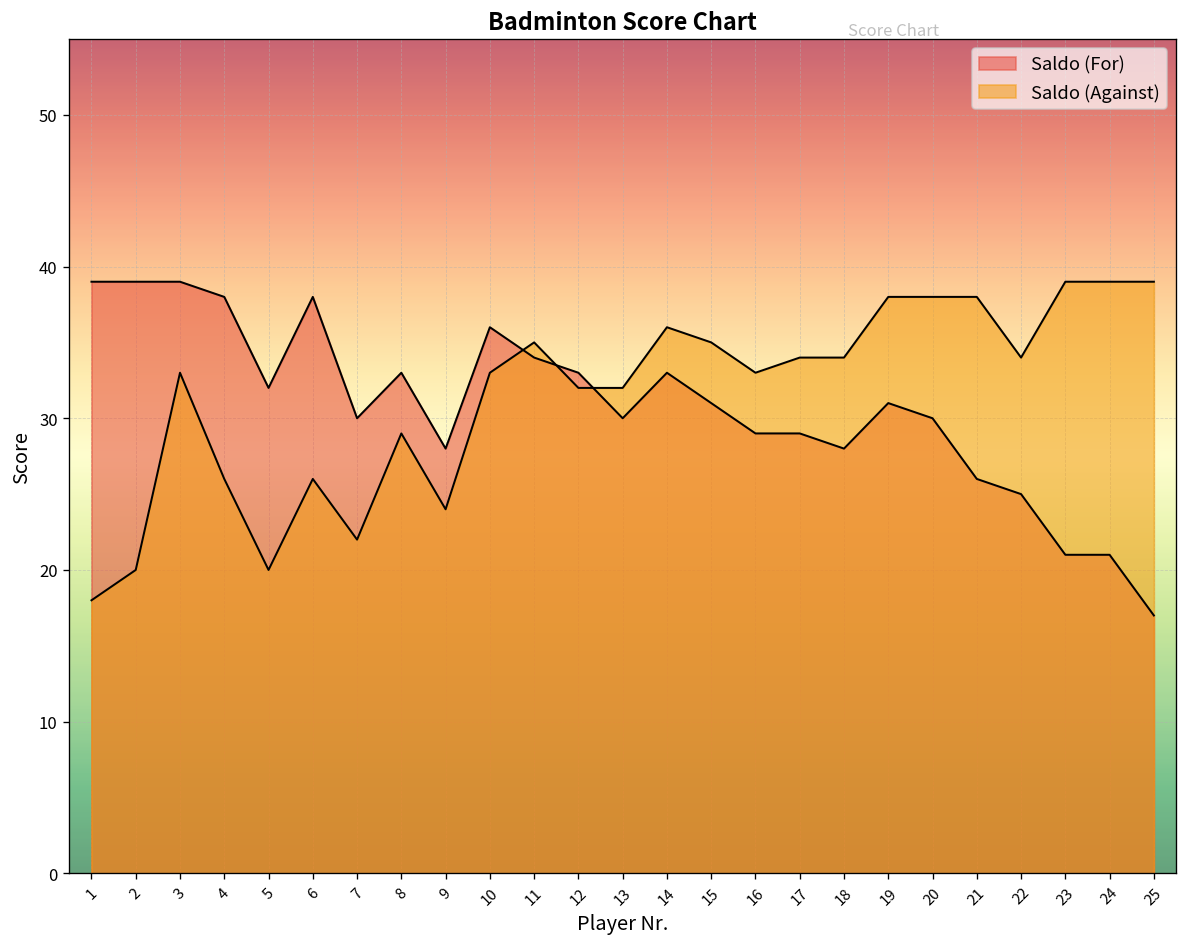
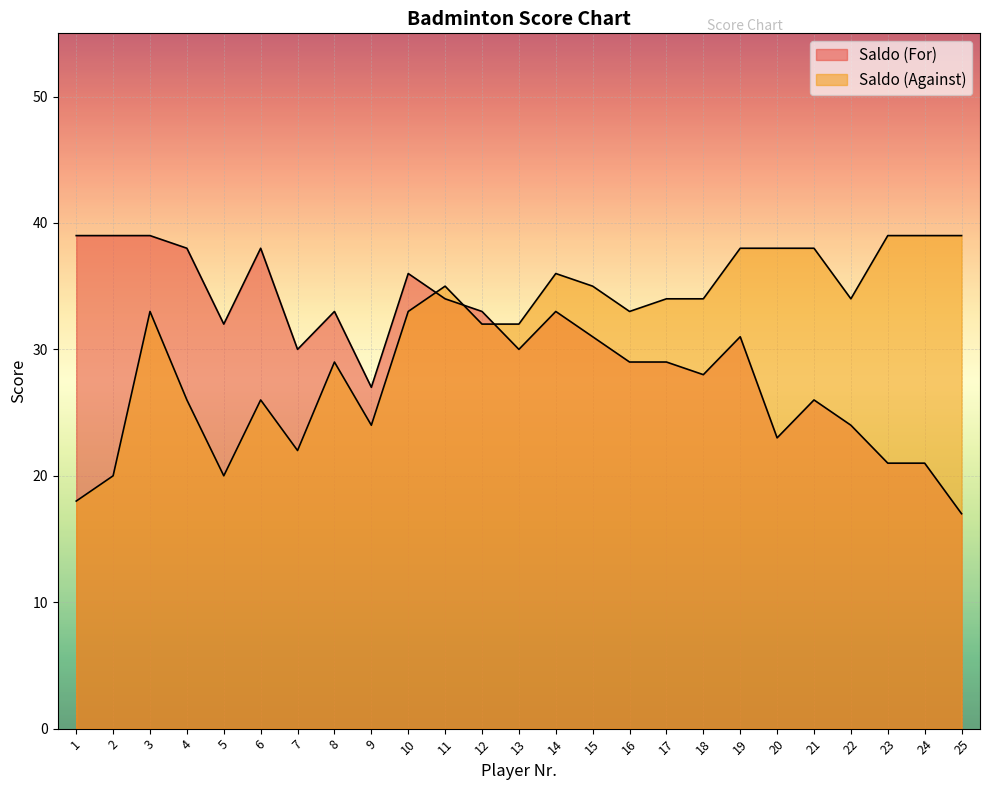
  {
    "Saldo (For)": {
      "1": 39,
      "2": 39,
      "3": 39,
      "4": 38,
      "5": 32,
      "6": 38,
      "7": 30,
      "8": 33,
-     "9": 28,
+     "9": 27,
      "10": 36,
      "11": 34,
      "12": 33,
      "13": 30,
      "14": 33,
      "15": 31,
      "16": 29,
      "17": 29,
      "18": 28,
      "19": 31,
-     "20": 30,
+     "20": 23,
      "21": 26,
-     "22": 25,
+     "22": 24,
      "23": 21,
      "24": 21,
      "25": 17
    },
    "Saldo (Against)": {
      "1": 18,
      "2": 20,
      "3": 33,
      "4": 26,
      "5": 20,
      "6": 26,
      "7": 22,
      "8": 29,
      "9": 24,
      "10": 33,
      "11": 35,
      "12": 32,
      "13": 32,
      "14": 36,
      "15": 35,
      "16": 33,
      "17": 34,
      "18": 34,
      "19": 38,
      "20": 38,
      "21": 38,
      "22": 34,
      "23": 39,
      "24": 39,
      "25": 39
    }
  }
